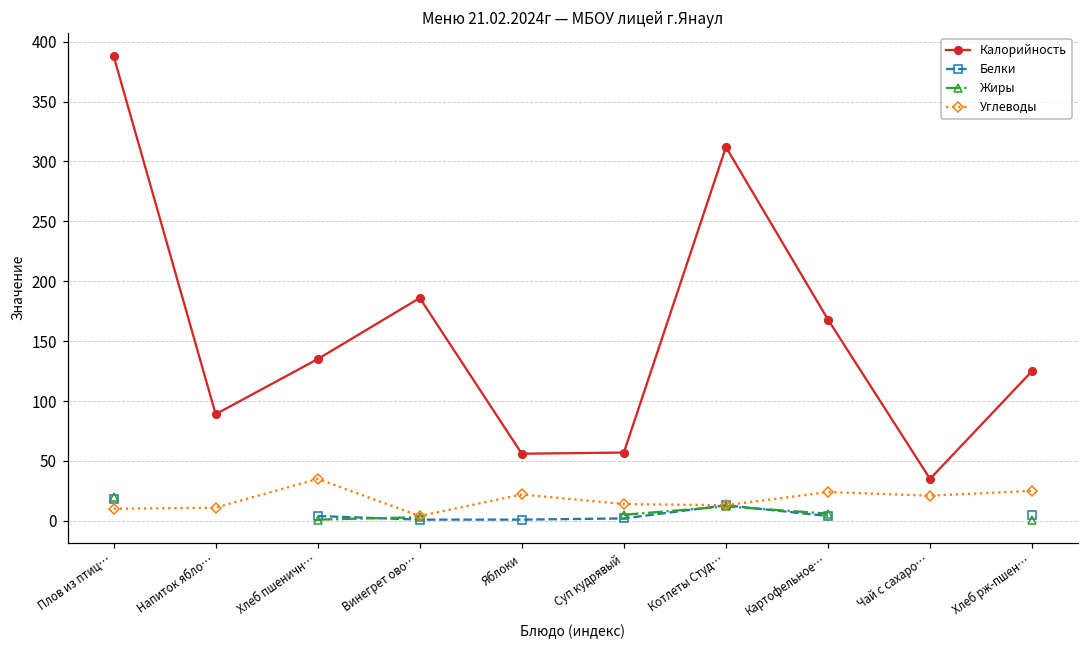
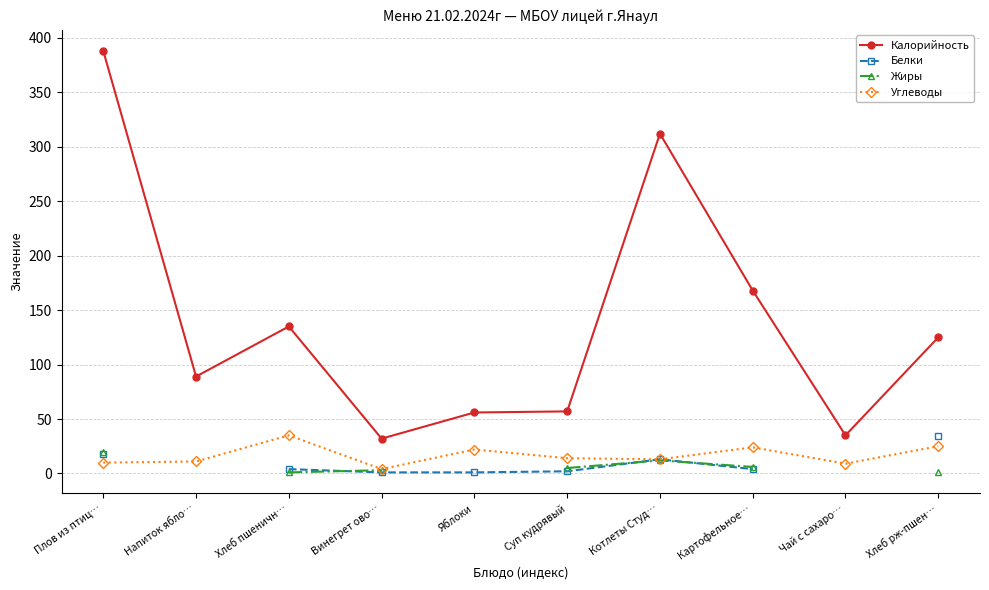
  {
    "Калорийность": {
      "Плов из птиц…": 388,
      "Напиток ябло…": 89,
      "Хлеб пшеничн…": 135,
-     "Винегрет ово…": 186,
+     "Винегрет ово…": 32,
      "Яблоки": 56,
      "Суп кудрявый": 57,
      "Котлеты Студ…": 312,
      "Картофельное…": 168,
      "Чай с сахаро…": 35,
      "Хлеб рж-пшен…": 125
    },
    "Белки": {
      "Хлеб пшеничн…": 4,
      "Яблоки": 1,
      "Суп кудрявый": 2,
-     "Хлеб рж-пшен…": 5
+     "Хлеб рж-пшен…": 34
    },
    "Жиры": {
      "Хлеб пшеничн…": 1,
      "Суп кудрявый": 5,
      "Хлеб рж-пшен…": 1
    },
    "Углеводы": {
      "Плов из птиц…": 10,
      "Напиток ябло…": 11,
      "Хлеб пшеничн…": 35,
      "Яблоки": 22,
      "Суп кудрявый": 14,
      "Картофельное…": 24,
-     "Чай с сахаро…": 21,
+     "Чай с сахаро…": 9,
      "Хлеб рж-пшен…": 25
    }
  }
